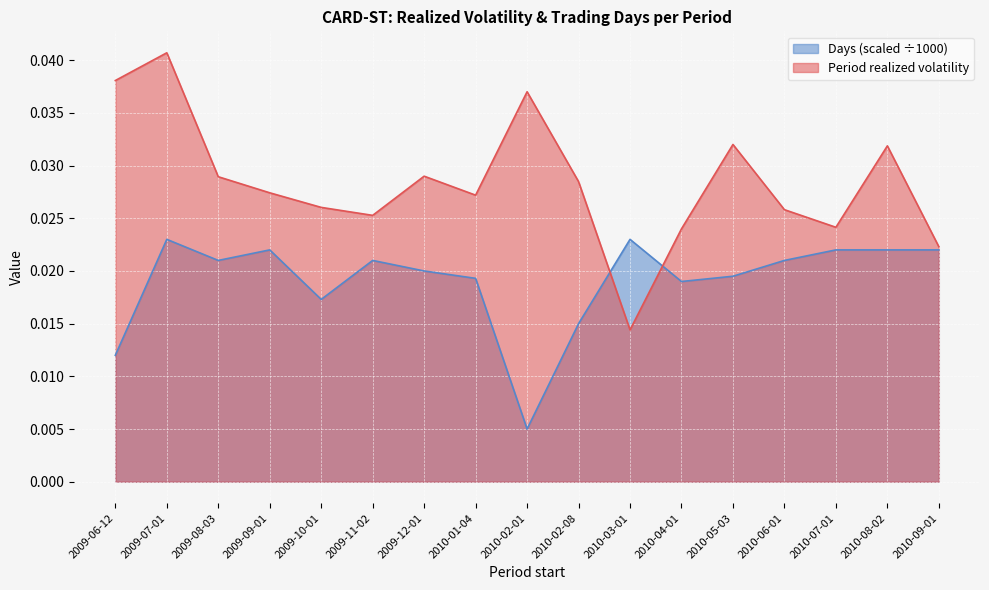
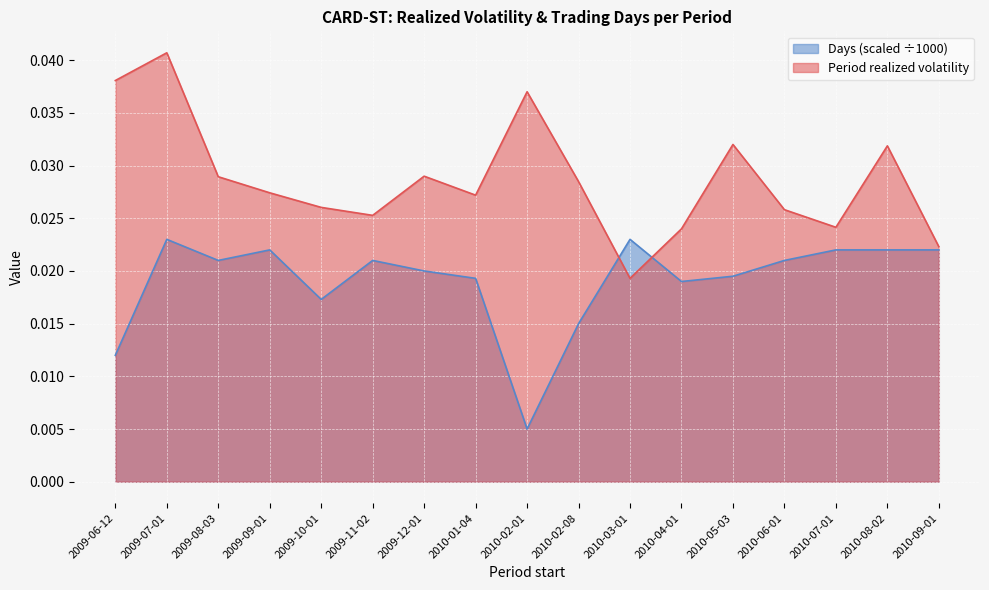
  {
    "Days (scaled ÷1000)": {
      "2009-06-12": 0.0120,
      "2009-07-01": 0.0230,
      "2009-08-03": 0.0210,
      "2009-09-01": 0.0220,
      "2009-10-01": 0.0173,
      "2009-11-02": 0.0210,
      "2009-12-01": 0.0200,
      "2010-01-04": 0.0193,
      "2010-02-01": 0.0050,
      "2010-02-08": 0.0150,
      "2010-03-01": 0.0230,
      "2010-04-01": 0.0190,
      "2010-05-03": 0.0195,
      "2010-06-01": 0.0210,
      "2010-07-01": 0.0220,
      "2010-08-02": 0.0220,
      "2010-09-01": 0.0220
    },
    "Period realized volatility": {
      "2009-06-12": 0.0381,
      "2009-07-01": 0.0407,
      "2009-08-03": 0.0289,
      "2009-09-01": 0.0274,
      "2009-10-01": 0.0260,
      "2009-11-02": 0.0253,
      "2009-12-01": 0.0290,
      "2010-01-04": 0.0272,
      "2010-02-01": 0.0370,
      "2010-02-08": 0.0285,
-     "2010-03-01": 0.0144,
+     "2010-03-01": 0.0193,
      "2010-04-01": 0.0240,
      "2010-05-03": 0.0320,
      "2010-06-01": 0.0258,
      "2010-07-01": 0.0241,
      "2010-08-02": 0.0319,
      "2010-09-01": 0.0223
    }
  }
